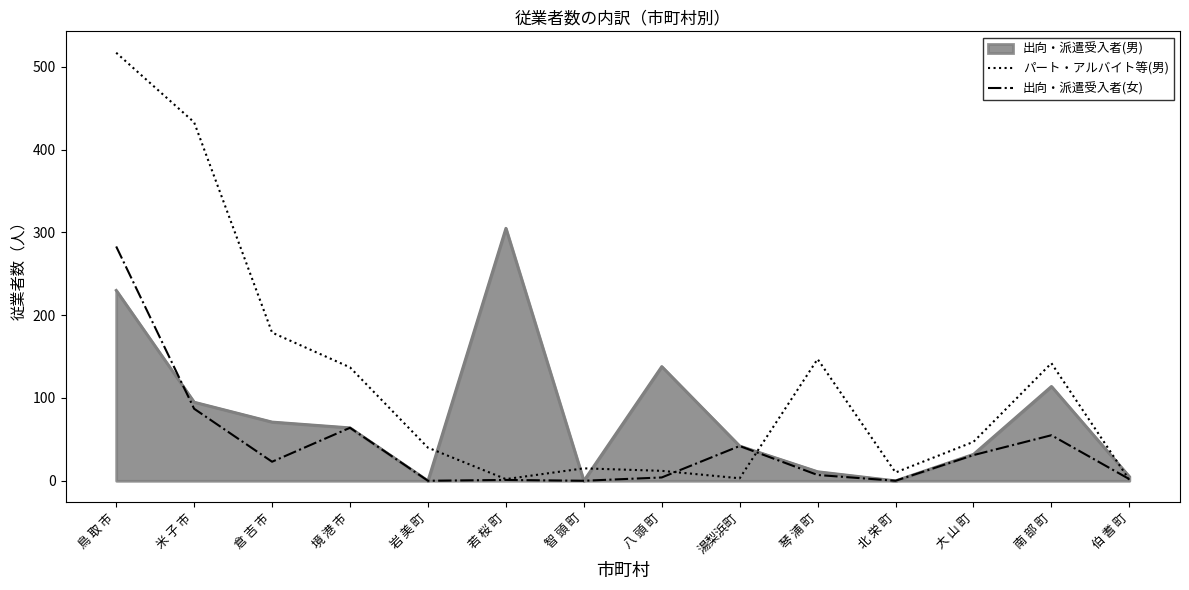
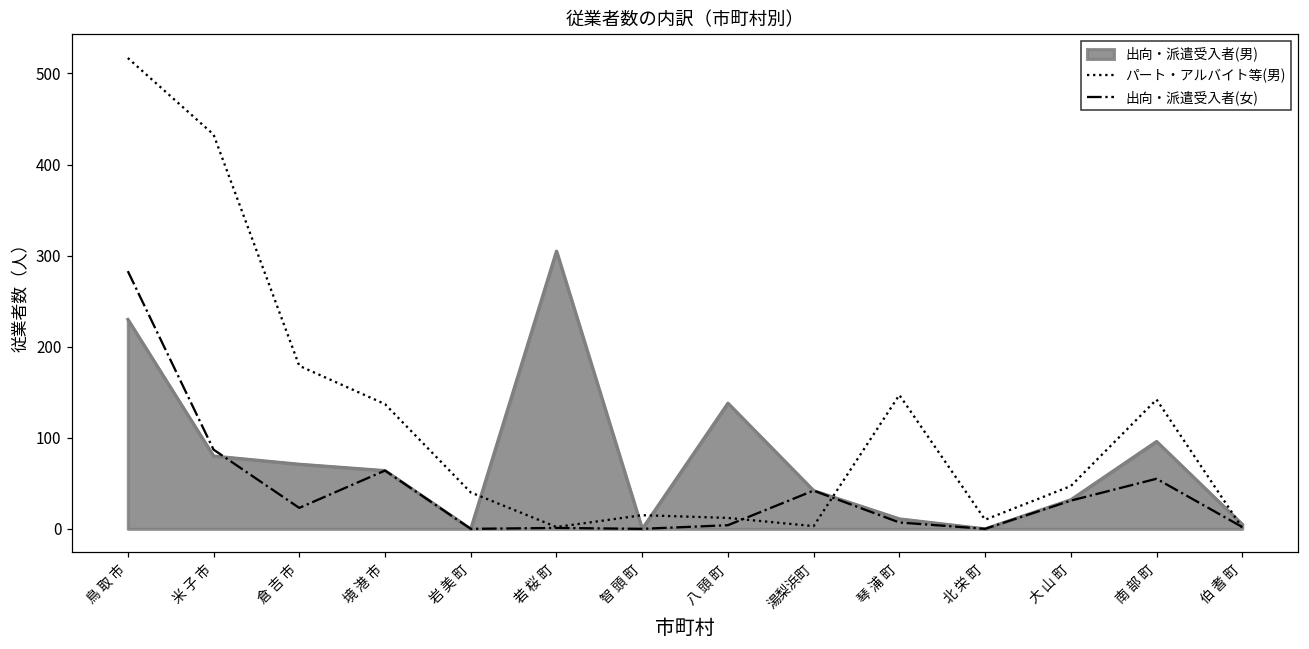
  {
    "出向・派遣受入者(男)": {
      "鳥 取 市": 230,
-     "米 子 市": 100,
+     "米 子 市": 80,
      "倉 吉 市": 70,
      "若 桜 町": 310,
      "八 頭 町": 140,
      "琴 浦 町": 10,
-     "南 部 町": 110
+     "南 部 町": 100
    }
  }
